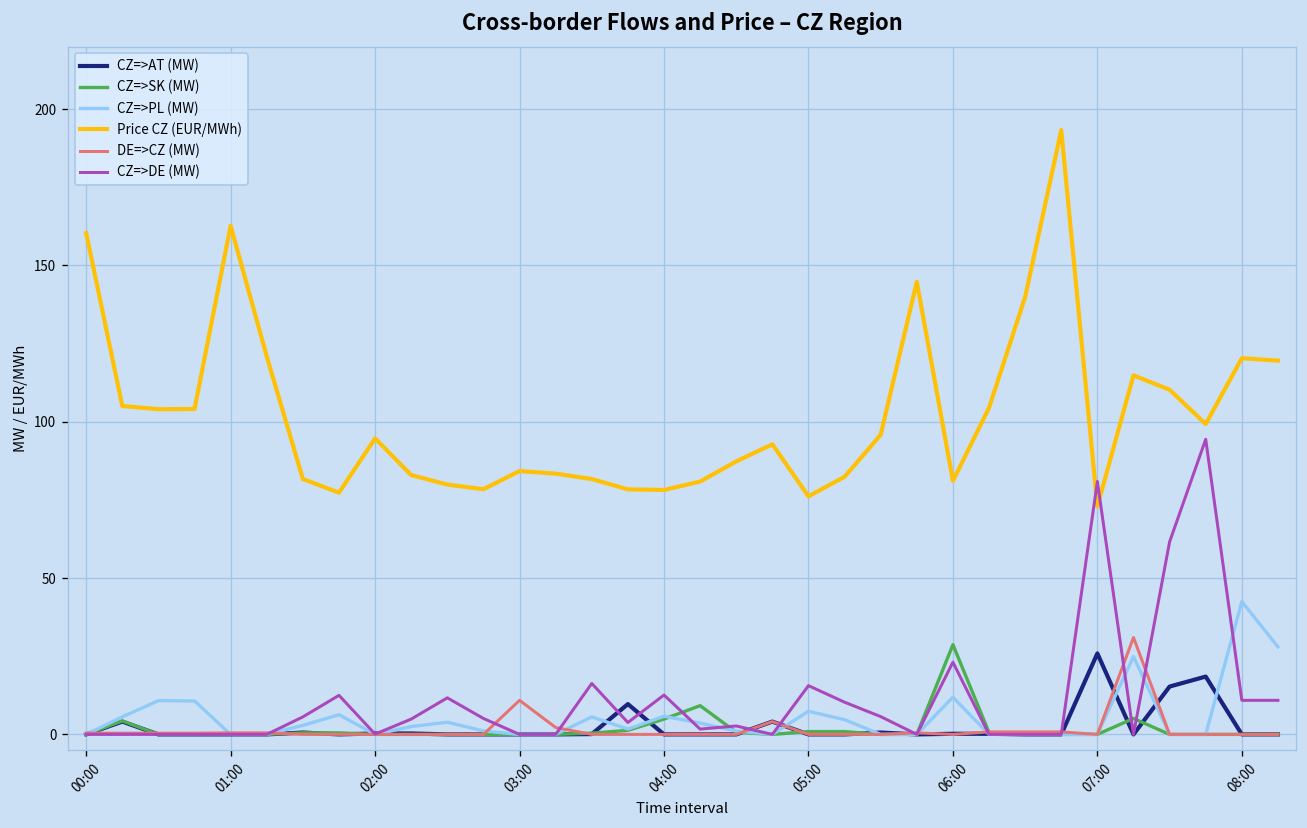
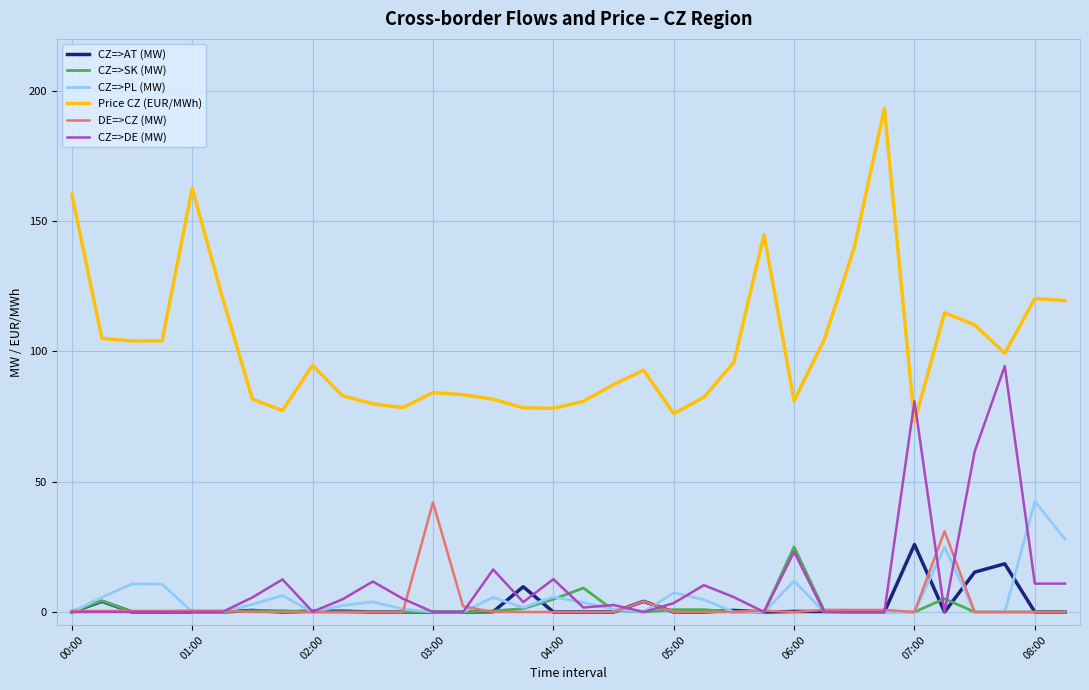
  {
    "CZ=>AT (MW)": {
      "07:00": 26
    },
    "CZ=>SK (MW)": {
-     "06:00": 29
+     "06:00": 25
    },
    "CZ=>PL (MW)": {
      "05:00": 7,
      "06:00": 12,
      "08:00": 43
    },
    "Price CZ (EUR/MWh)": {
      "00:00": 160,
      "01:00": 163,
      "02:00": 95,
      "03:00": 84,
      "04:00": 78,
      "05:00": 76,
      "06:00": 81,
      "07:00": 73,
      "08:00": 120
    },
    "DE=>CZ (MW)": {
-     "03:00": 11
+     "03:00": 42
    },
    "CZ=>DE (MW)": {
      "04:00": 13,
-     "05:00": 16,
+     "05:00": 3,
      "06:00": 23,
      "07:00": 81,
      "08:00": 11
    }
  }
